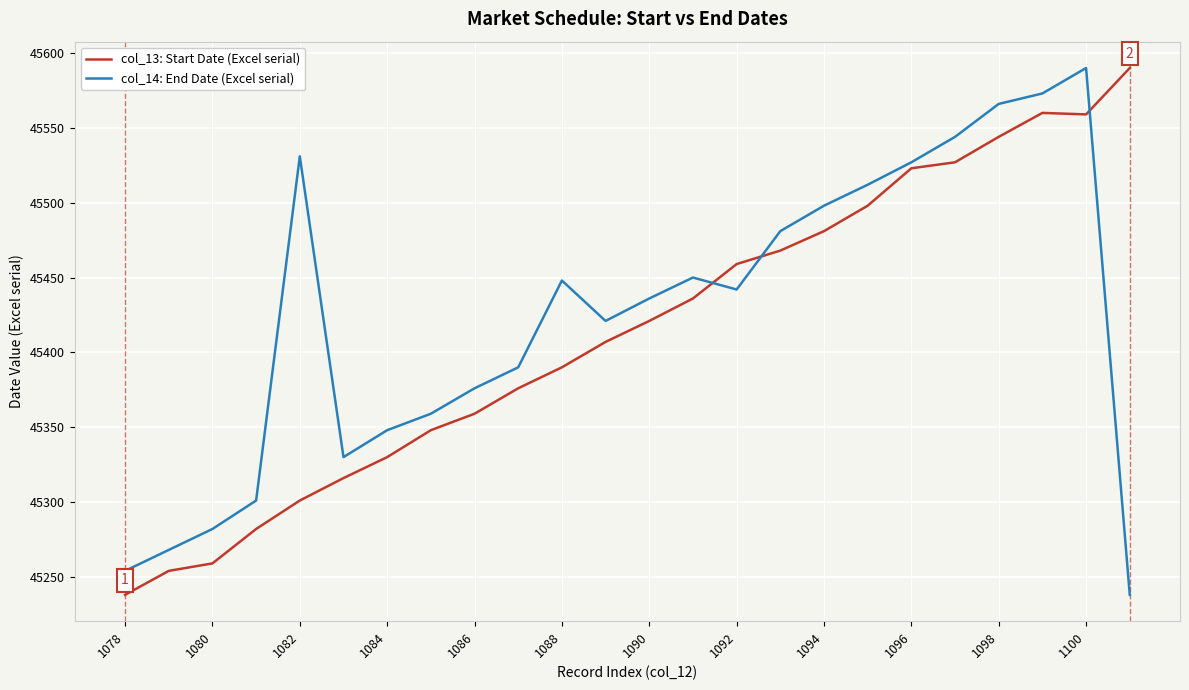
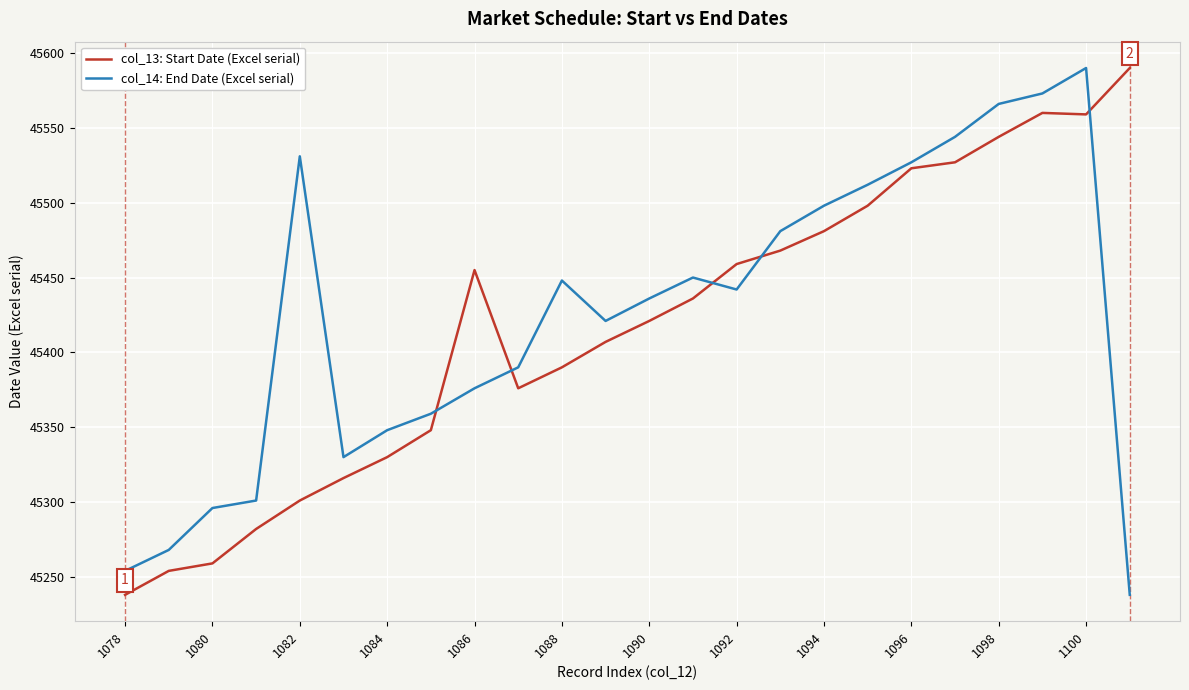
  {
    "col_13: Start Date (Excel serial)": {
      "1078": 45238,
      "1080": 45259,
      "1082": 45301,
      "1084": 45330,
-     "1086": 45359,
+     "1086": 45455,
      "1088": 45390,
      "1090": 45421,
      "1092": 45459,
      "1094": 45481,
      "1096": 45523,
      "1098": 45544,
      "1100": 45559
    },
    "col_14: End Date (Excel serial)": {
-     "1080": 45282,
+     "1080": 45296,
      "1082": 45531,
      "1084": 45348,
      "1086": 45376,
      "1088": 45448,
      "1090": 45436,
      "1092": 45442,
      "1094": 45498,
      "1096": 45527,
      "1098": 45566,
      "1100": 45590
    }
  }
